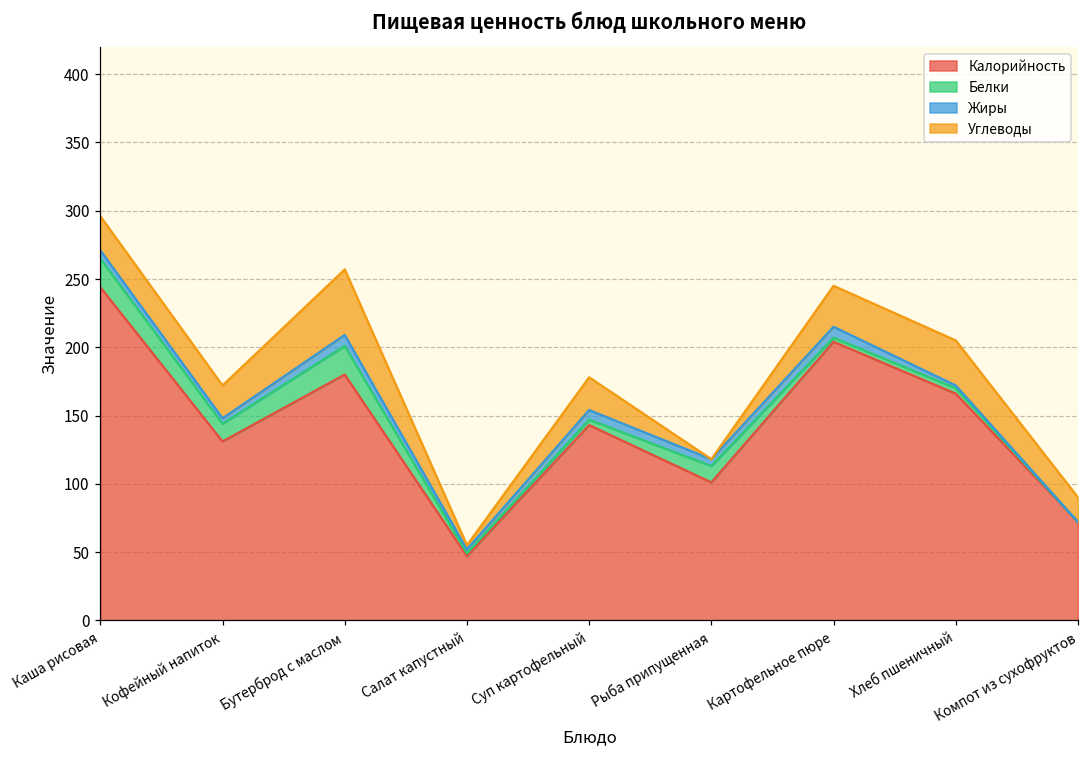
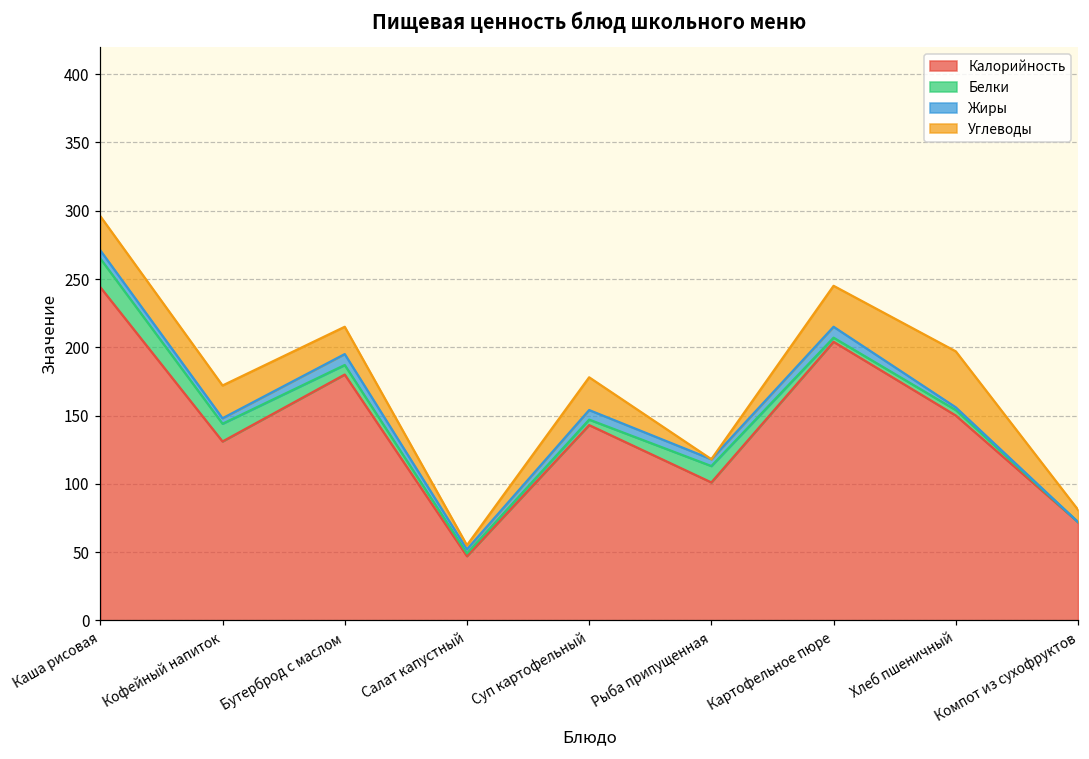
  {
    "Калорийность": {
      "Каша рисовая": 244,
      "Кофейный напиток": 131,
      "Бутерброд с маслом": 180,
      "Суп картофельный": 143,
      "Рыба припущенная": 101,
      "Картофельное пюре": 204,
-     "Хлеб пшеничный": 166
+     "Хлеб пшеничный": 150
    },
    "Белки": {
      "Каша рисовая": 21,
      "Кофейный напиток": 13,
-     "Бутерброд с маслом": 21,
+     "Бутерброд с маслом": 7,
      "Суп картофельный": 4,
      "Рыба припущенная": 12,
      "Картофельное пюре": 3
    },
    "Жиры": {
      "Каша рисовая": 6,
      "Кофейный напиток": 4,
      "Бутерброд с маслом": 8,
      "Салат капустный": 3,
      "Суп картофельный": 7,
      "Картофельное пюре": 8
    },
    "Углеводы": {
      "Каша рисовая": 25,
      "Кофейный напиток": 24,
-     "Бутерброд с маслом": 48,
+     "Бутерброд с маслом": 20,
      "Салат капустный": 3,
      "Суп картофельный": 24,
      "Картофельное пюре": 30,
-     "Хлеб пшеничный": 33,
-     "Компот из сухофруктов": 18
+     "Хлеб пшеничный": 41,
+     "Компот из сухофруктов": 9
    }
  }
